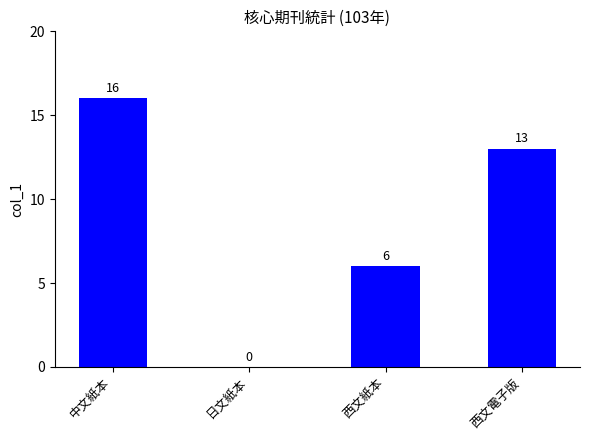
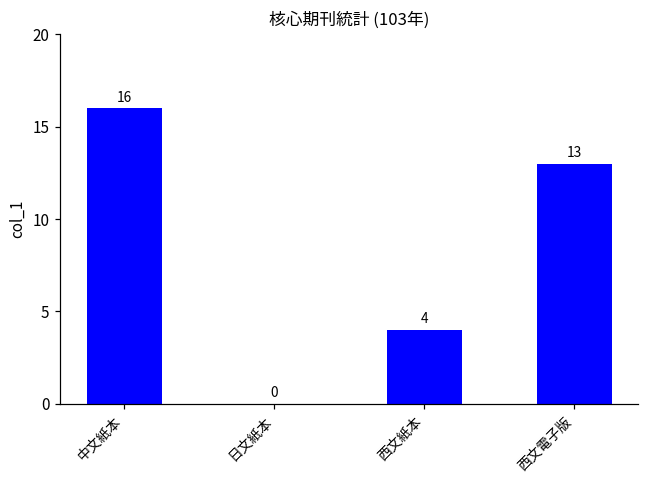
  {
    "中文紙本": 16,
    "日文紙本": 0,
-   "西文紙本": 6,
+   "西文紙本": 4,
    "西文電子版": 13
  }
